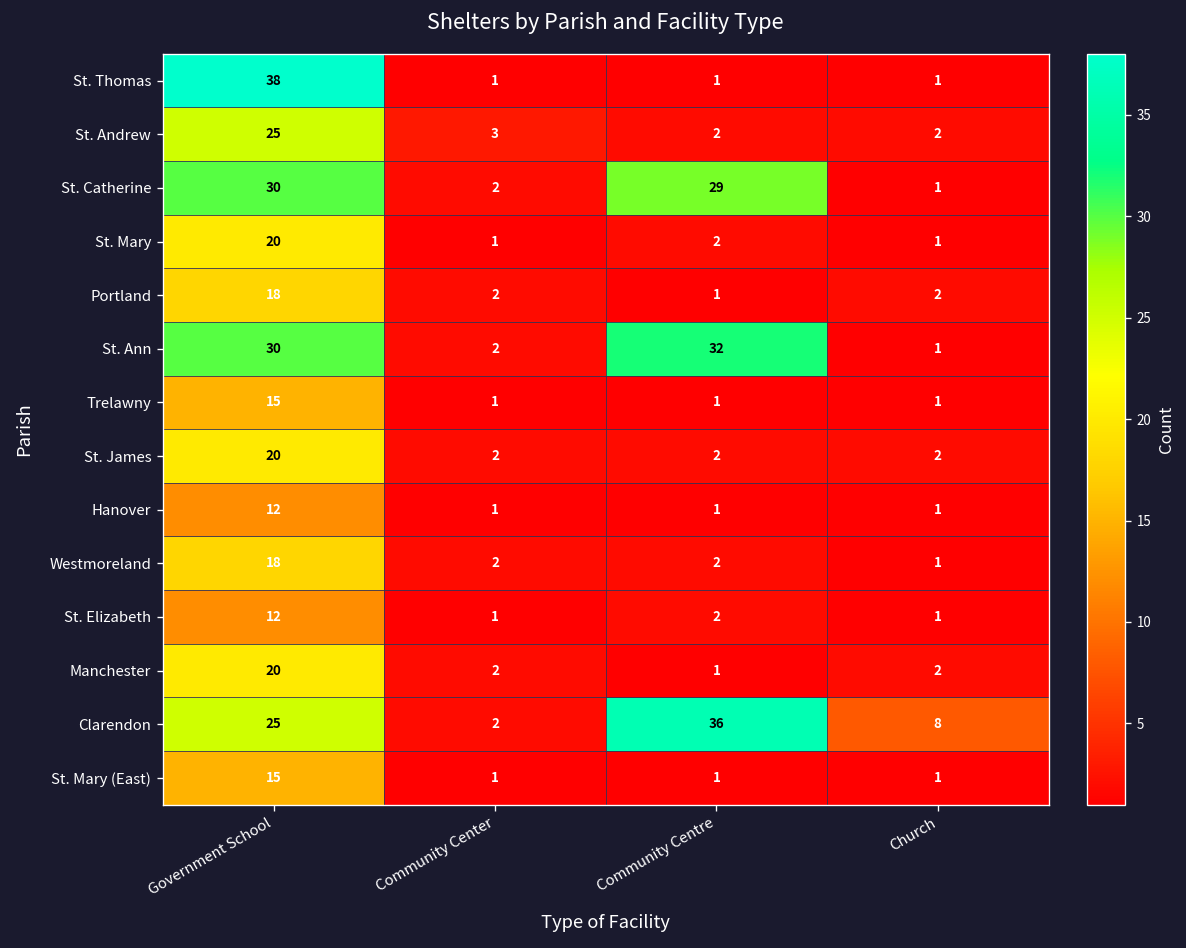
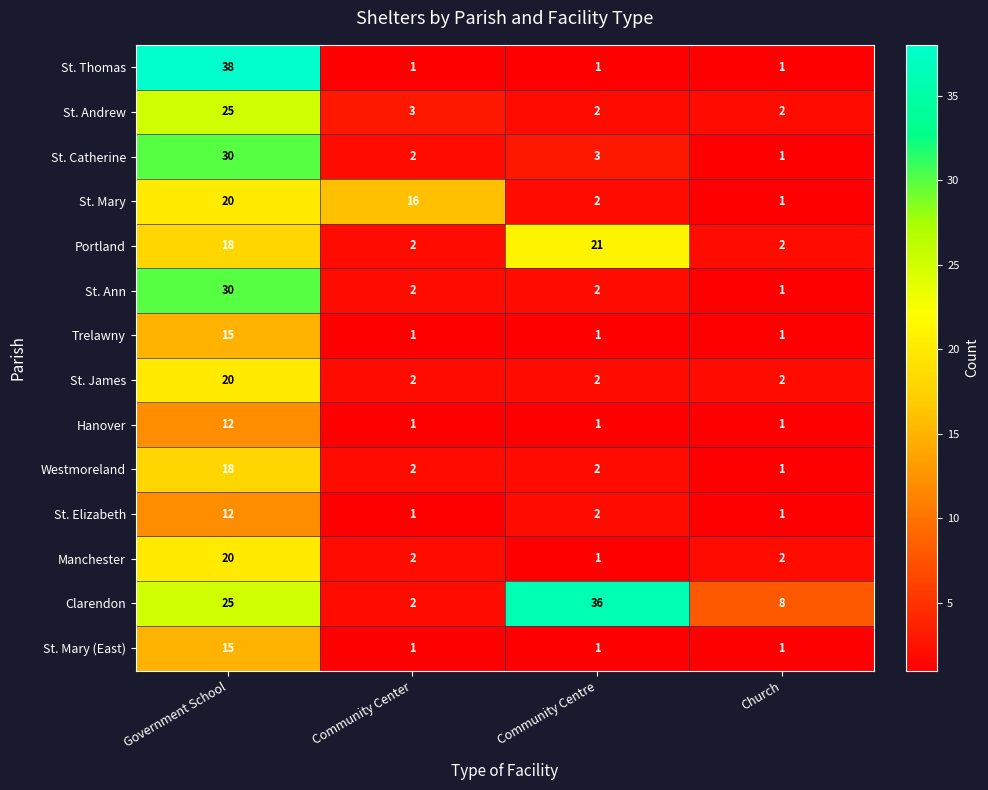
  {
    "St. Thomas": {
      "Government School": 38,
      "Community Center": 1,
      "Community Centre": 1,
      "Church": 1
    },
    "St. Andrew": {
      "Government School": 25,
      "Community Center": 3,
      "Community Centre": 2,
      "Church": 2
    },
    "St. Catherine": {
      "Government School": 30,
      "Community Center": 2,
-     "Community Centre": 29,
+     "Community Centre": 3,
      "Church": 1
    },
    "St. Mary": {
      "Government School": 20,
-     "Community Center": 1,
+     "Community Center": 16,
      "Community Centre": 2,
      "Church": 1
    },
    "Portland": {
      "Government School": 18,
      "Community Center": 2,
-     "Community Centre": 1,
+     "Community Centre": 21,
      "Church": 2
    },
    "St. Ann": {
      "Government School": 30,
      "Community Center": 2,
-     "Community Centre": 32,
+     "Community Centre": 2,
      "Church": 1
    },
    "Trelawny": {
      "Government School": 15,
      "Community Center": 1,
      "Community Centre": 1,
      "Church": 1
    },
    "St. James": {
      "Government School": 20,
      "Community Center": 2,
      "Community Centre": 2,
      "Church": 2
    },
    "Hanover": {
      "Government School": 12,
      "Community Center": 1,
      "Community Centre": 1,
      "Church": 1
    },
    "Westmoreland": {
      "Government School": 18,
      "Community Center": 2,
      "Community Centre": 2,
      "Church": 1
    },
    "St. Elizabeth": {
      "Government School": 12,
      "Community Center": 1,
      "Community Centre": 2,
      "Church": 1
    },
    "Manchester": {
      "Government School": 20,
      "Community Center": 2,
      "Community Centre": 1,
      "Church": 2
    },
    "Clarendon": {
      "Government School": 25,
      "Community Center": 2,
      "Community Centre": 36,
      "Church": 8
    },
    "St. Mary (East)": {
      "Government School": 15,
      "Community Center": 1,
      "Community Centre": 1,
      "Church": 1
    }
  }
